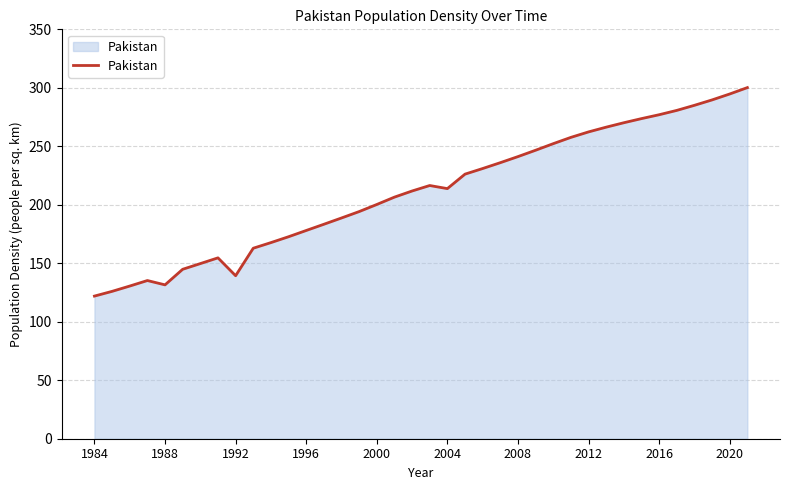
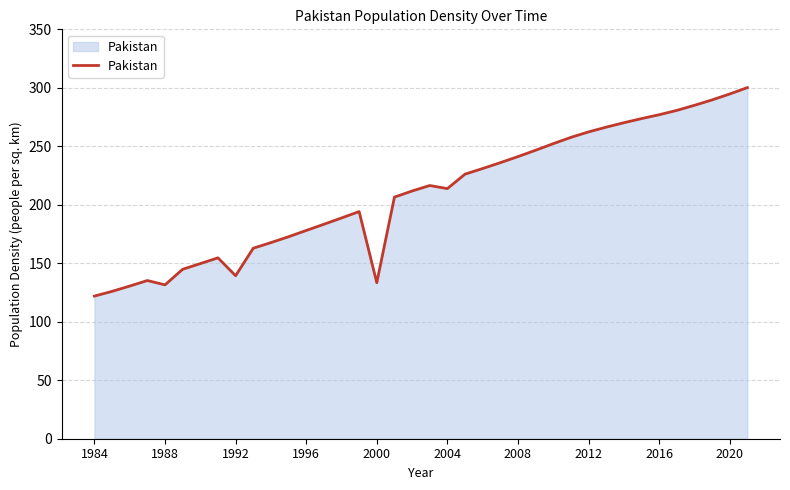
  {
    "1984": 122,
    "1988": 132,
    "1992": 139,
    "1996": 178,
-   "2000": 200,
+   "2000": 133,
    "2004": 214,
    "2008": 241,
    "2012": 262,
    "2016": 277,
    "2020": 295
  }
